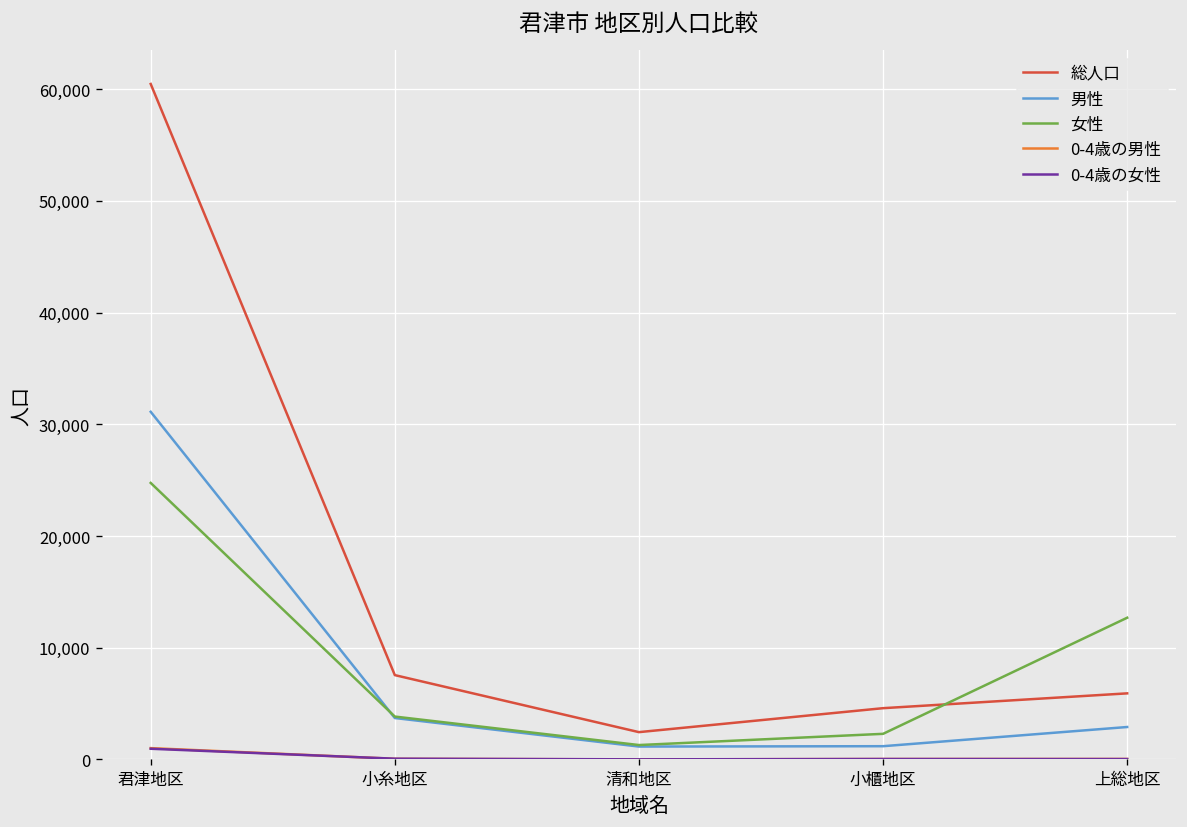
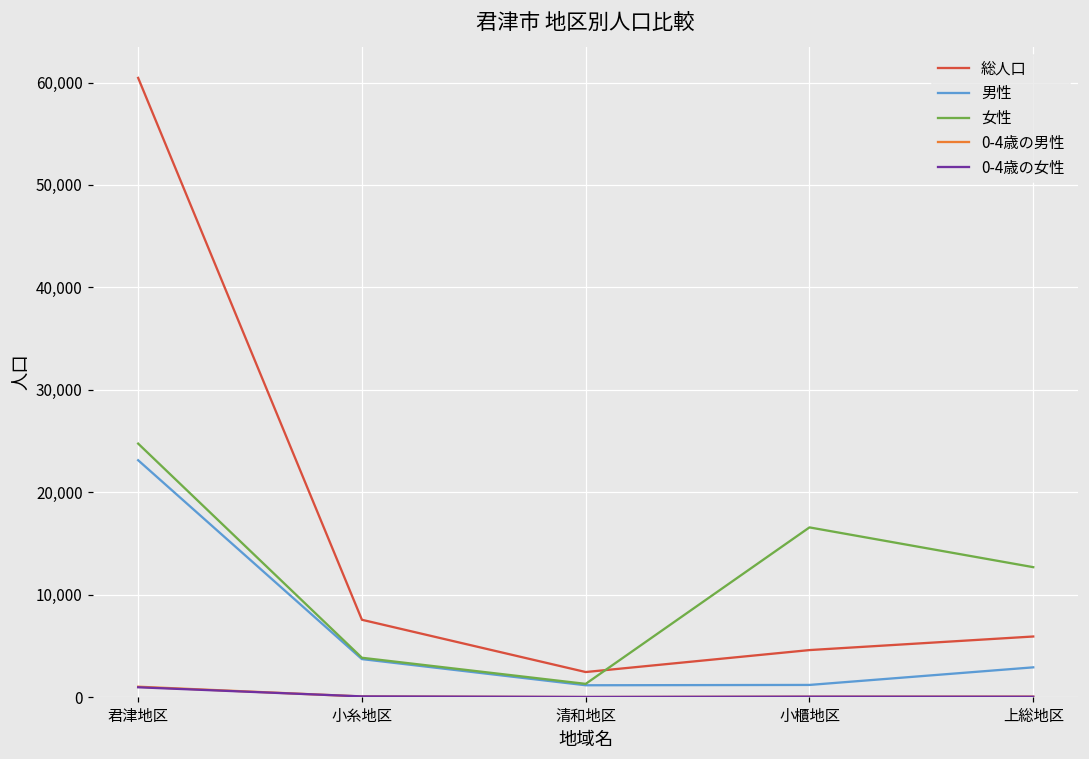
  {
    "男性": {
-     "君津地区": "31,000",
+     "君津地区": "23,000",
      "小櫃地区": "1,000",
      "上総地区": "3,000"
    },
    "女性": {
      "君津地区": "25,000",
-     "小櫃地区": "2,000",
+     "小櫃地区": "17,000",
      "上総地区": "13,000"
    }
  }
